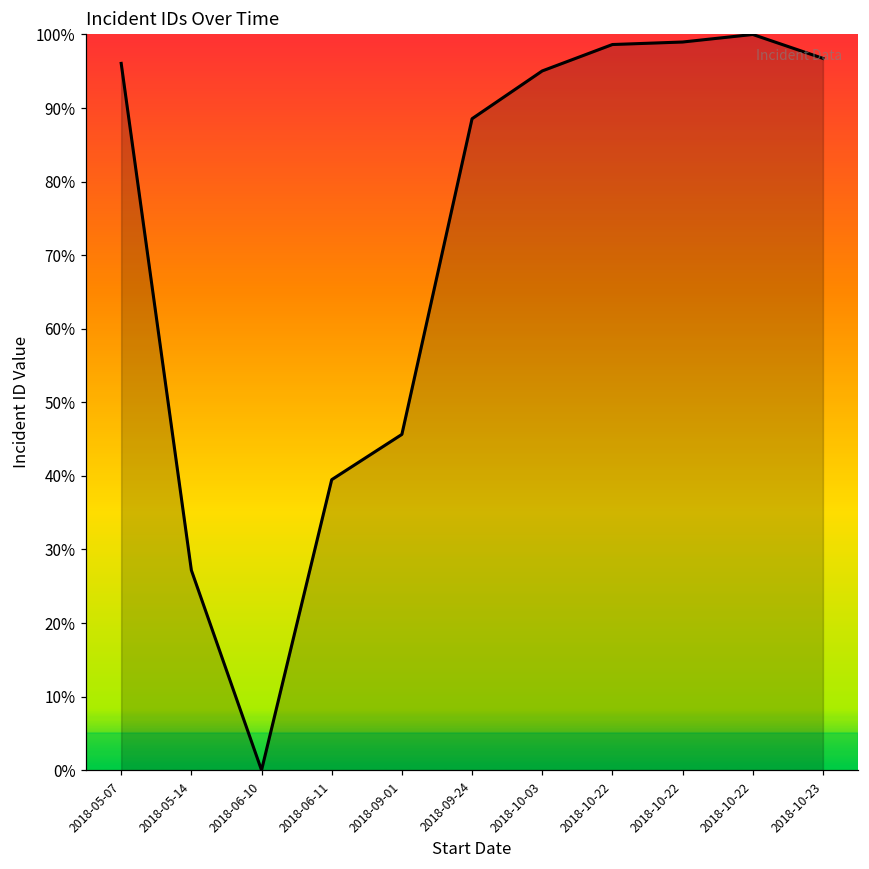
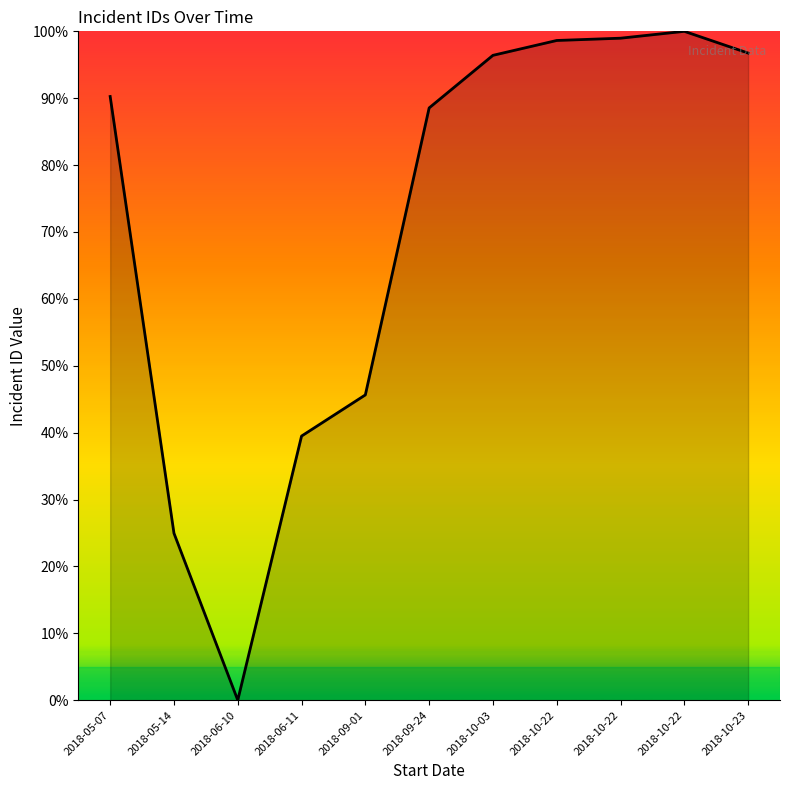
  {
-   "2018-05-07": "96%",
-   "2018-05-14": "27%",
+   "2018-05-07": "90%",
+   "2018-05-14": "25%",
    "2018-06-11": "39%",
    "2018-09-01": "46%",
    "2018-09-24": "89%",
-   "2018-10-03": "95%",
+   "2018-10-03": "96%",
    "2018-10-23": "97%"
  }
